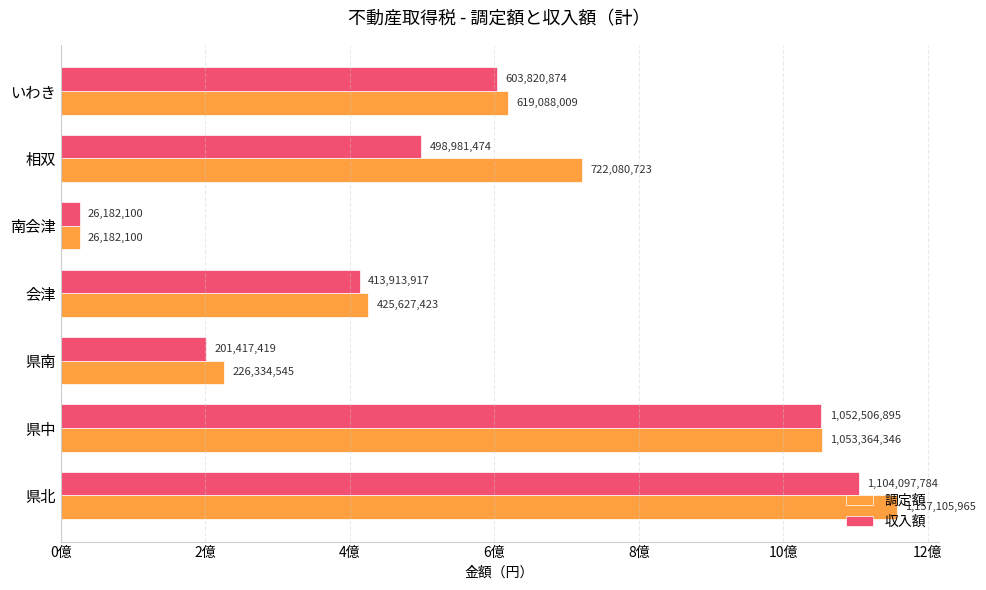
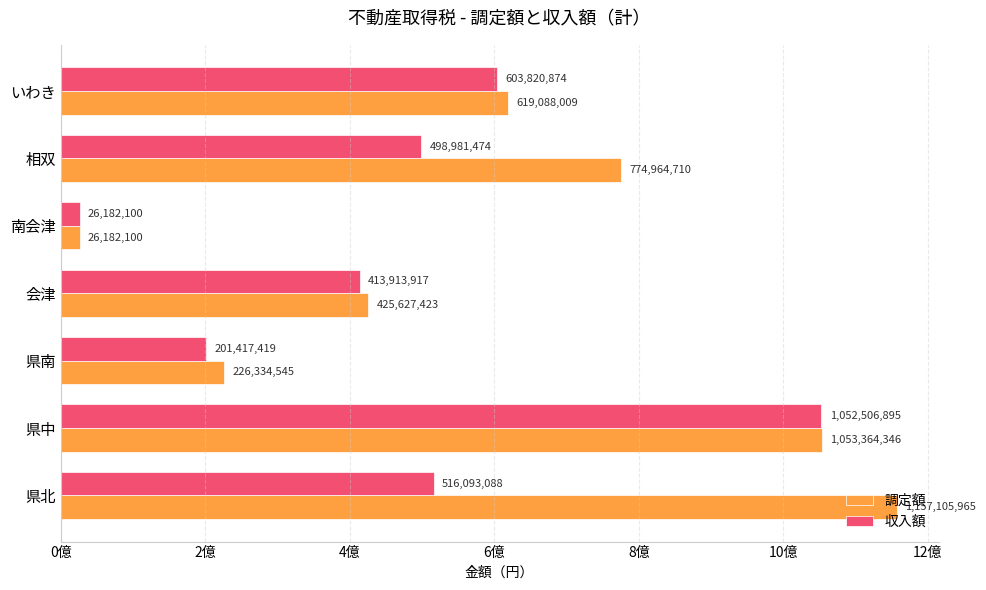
  {
    "調定額": {
      "いわき": "619,088,009",
-     "相双": "722,080,723",
+     "相双": "774,964,710",
      "南会津": "26,182,100",
      "会津": "425,627,423",
      "県南": "226,334,545",
      "県中": "1,053,364,346",
      "県北": "1,157,105,965"
    },
    "収入額": {
      "いわき": "603,820,874",
      "相双": "498,981,474",
      "南会津": "26,182,100",
      "会津": "413,913,917",
      "県南": "201,417,419",
      "県中": "1,052,506,895",
-     "県北": "1,104,097,784"
+     "県北": "516,093,088"
    }
  }
